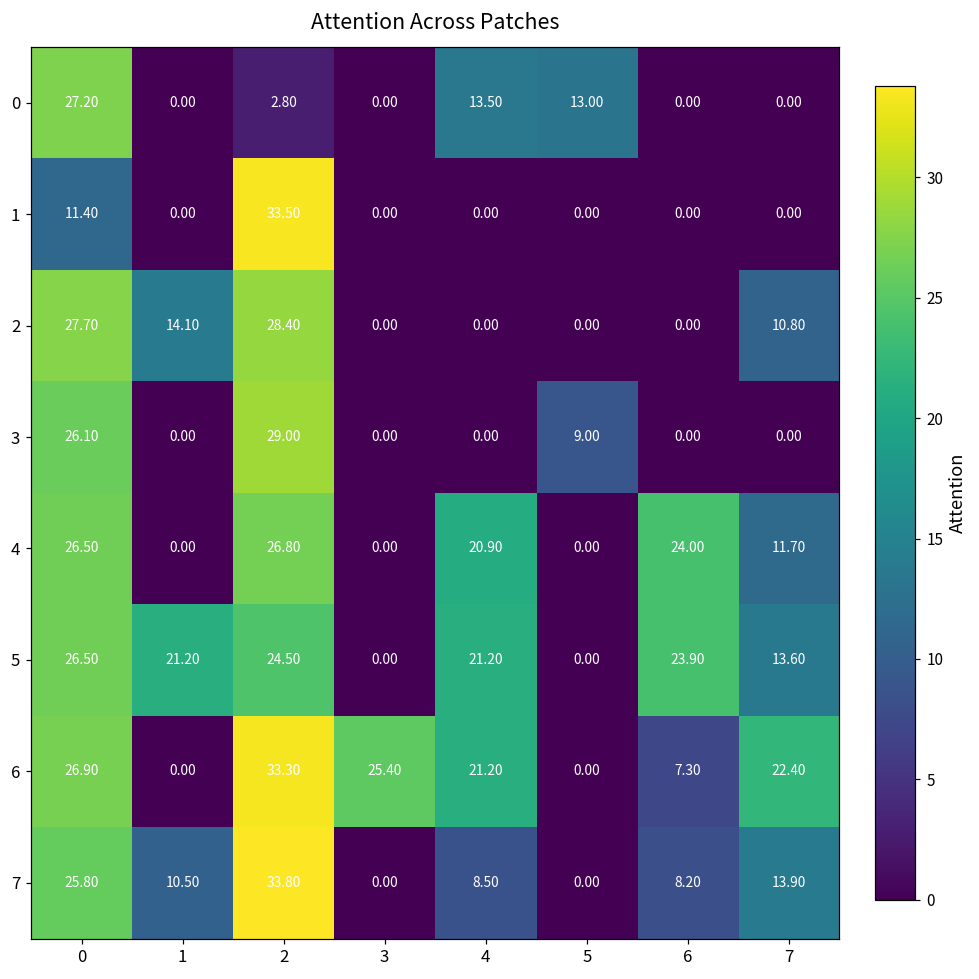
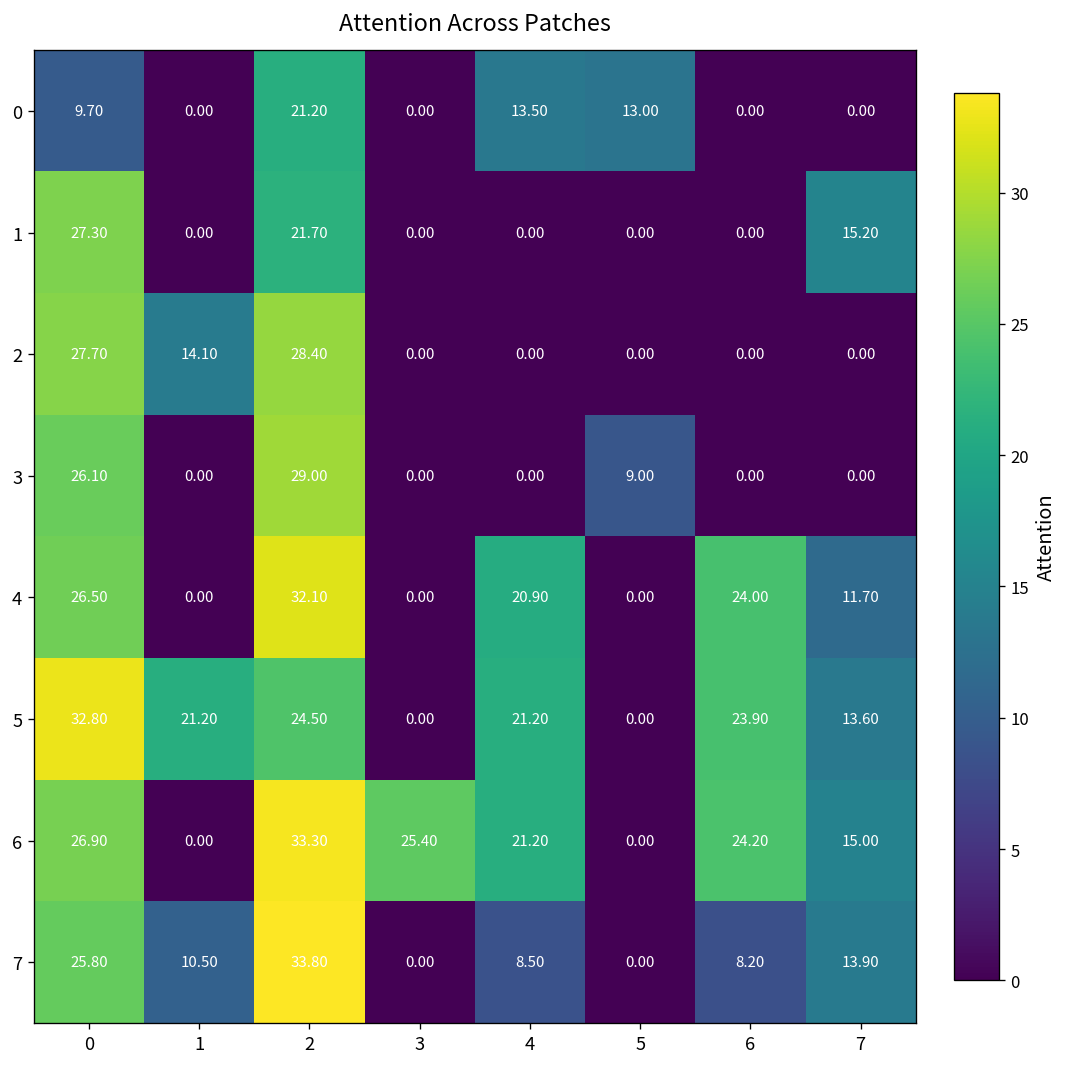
  {
    "0": {
-     "0": 27.20,
+     "0": 9.70,
      "1": 0.00,
-     "2": 2.80,
+     "2": 21.20,
      "3": 0.00,
      "4": 13.50,
      "5": 13.00,
      "6": 0.00,
      "7": 0.00
    },
    "1": {
-     "0": 11.40,
+     "0": 27.30,
      "1": 0.00,
-     "2": 33.50,
+     "2": 21.70,
      "3": 0.00,
      "4": 0.00,
      "5": 0.00,
      "6": 0.00,
-     "7": 0.00
+     "7": 15.20
    },
    "2": {
      "0": 27.70,
      "1": 14.10,
      "2": 28.40,
      "3": 0.00,
      "4": 0.00,
      "5": 0.00,
      "6": 0.00,
-     "7": 10.80
+     "7": 0.00
    },
    "3": {
      "0": 26.10,
      "1": 0.00,
      "2": 29.00,
      "3": 0.00,
      "4": 0.00,
      "5": 9.00,
      "6": 0.00,
      "7": 0.00
    },
    "4": {
      "0": 26.50,
      "1": 0.00,
-     "2": 26.80,
+     "2": 32.10,
      "3": 0.00,
      "4": 20.90,
      "5": 0.00,
      "6": 24.00,
      "7": 11.70
    },
    "5": {
-     "0": 26.50,
+     "0": 32.80,
      "1": 21.20,
      "2": 24.50,
      "3": 0.00,
      "4": 21.20,
      "5": 0.00,
      "6": 23.90,
      "7": 13.60
    },
    "6": {
      "0": 26.90,
      "1": 0.00,
      "2": 33.30,
      "3": 25.40,
      "4": 21.20,
      "5": 0.00,
-     "6": 7.30,
-     "7": 22.40
+     "6": 24.20,
+     "7": 15.00
    },
    "7": {
      "0": 25.80,
      "1": 10.50,
      "2": 33.80,
      "3": 0.00,
      "4": 8.50,
      "5": 0.00,
      "6": 8.20,
      "7": 13.90
    }
  }
